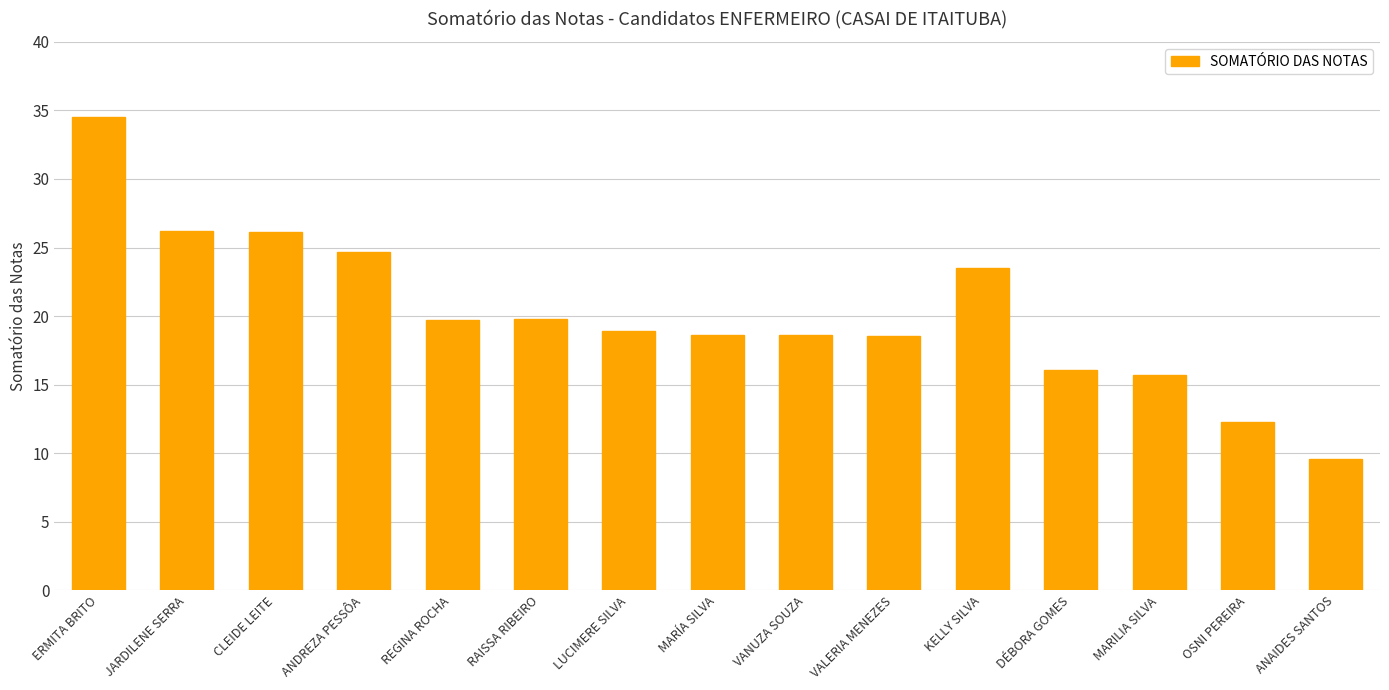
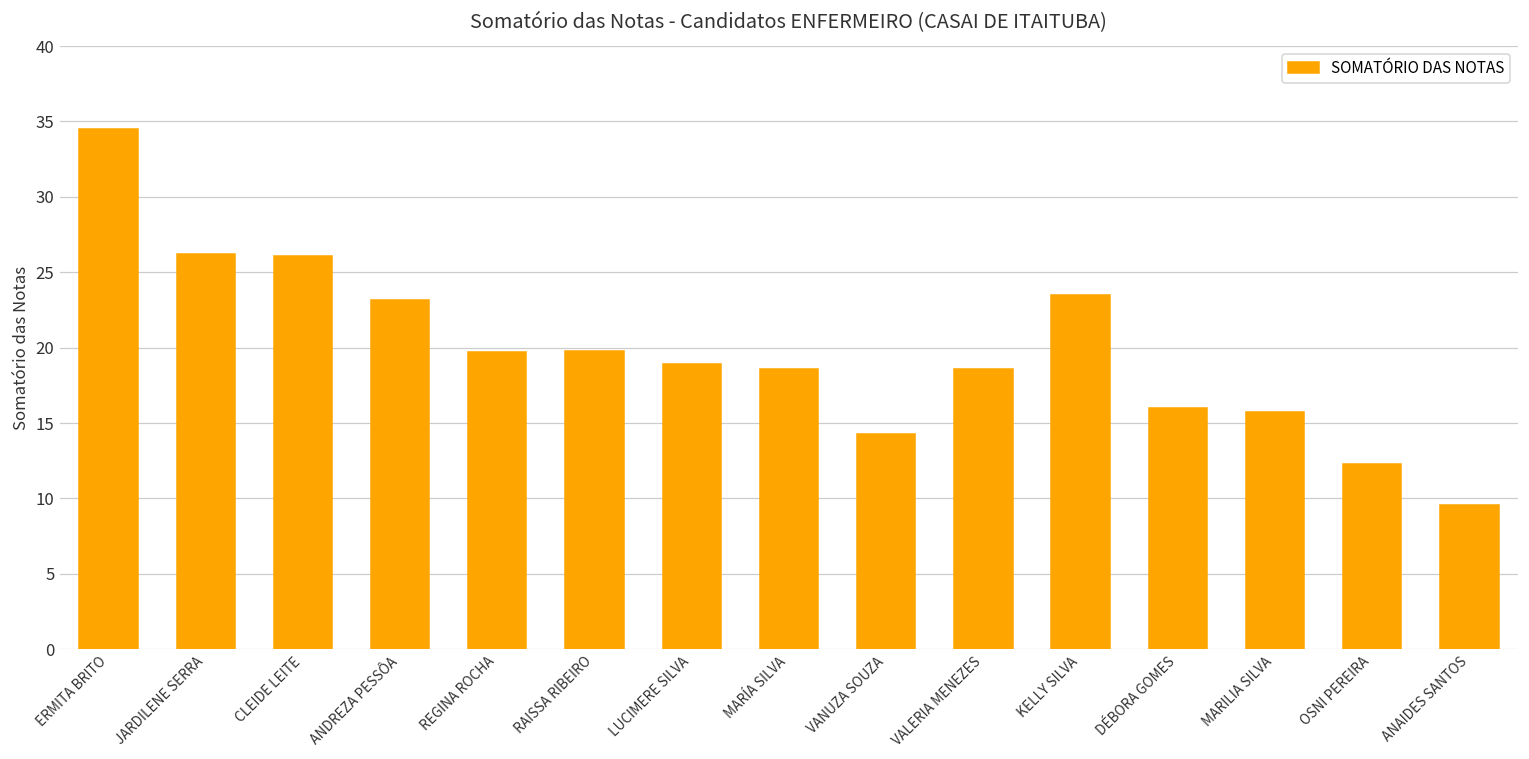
  {
    "ERMITA BRITO": 34.5,
    "JARDILENE SERRA": 26.2,
    "CLEIDE LEITE": 26.1,
-   "ANDREZA PESSÔA": 24.7,
+   "ANDREZA PESSÔA": 23.2,
    "REGINA ROCHA": 19.7,
    "RAISSA RIBEIRO": 19.8,
    "LUCIMERE SILVA": 18.9,
    "MARÍA SILVA": 18.6,
-   "VANUZA SOUZA": 18.6,
+   "VANUZA SOUZA": 14.3,
    "VALERIA MENEZES": 18.6,
    "KELLY SILVA": 23.5,
    "DÉBORA GOMES": 16.0,
    "MARILIA SILVA": 15.7,
    "OSNI PEREIRA": 12.3,
    "ANAIDES SANTOS": 9.6
  }
